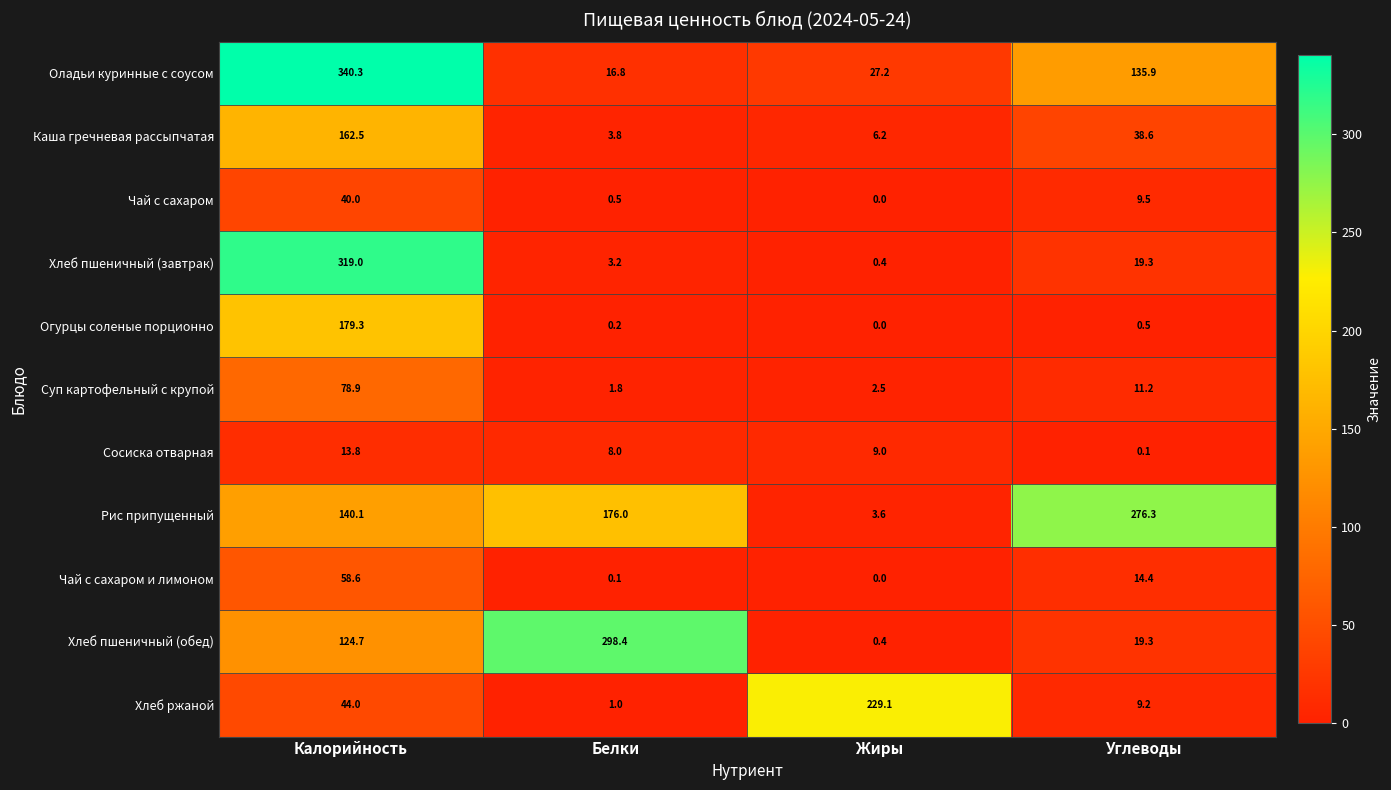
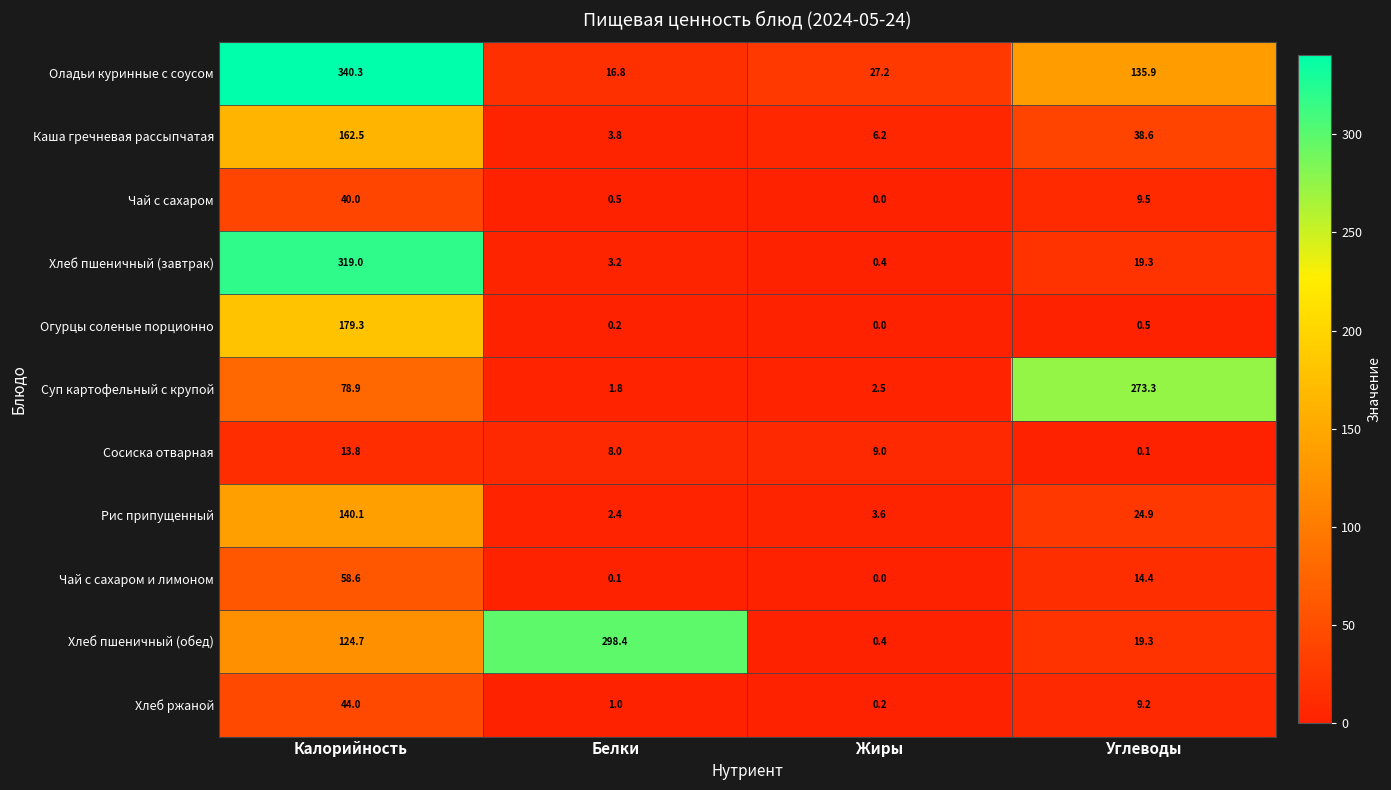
  {
    "Оладьи куринные с соусом": {
      "Калорийность": 340.3,
      "Белки": 16.8,
      "Жиры": 27.2,
      "Углеводы": 135.9
    },
    "Каша гречневая рассыпчатая": {
      "Калорийность": 162.5,
      "Белки": 3.8,
      "Жиры": 6.2,
      "Углеводы": 38.6
    },
    "Чай с сахаром": {
      "Калорийность": 40.0,
      "Белки": 0.5,
      "Жиры": 0.0,
      "Углеводы": 9.5
    },
    "Хлеб пшеничный (завтрак)": {
      "Калорийность": 319.0,
      "Белки": 3.2,
      "Жиры": 0.4,
      "Углеводы": 19.3
    },
    "Огурцы соленые порционно": {
      "Калорийность": 179.3,
      "Белки": 0.2,
      "Жиры": 0.0,
      "Углеводы": 0.5
    },
    "Суп картофельный с крупой": {
      "Калорийность": 78.9,
      "Белки": 1.8,
      "Жиры": 2.5,
-     "Углеводы": 11.2
+     "Углеводы": 273.3
    },
    "Сосиска отварная": {
      "Калорийность": 13.8,
      "Белки": 8.0,
      "Жиры": 9.0,
      "Углеводы": 0.1
    },
    "Рис припущенный": {
      "Калорийность": 140.1,
-     "Белки": 176.0,
+     "Белки": 2.4,
      "Жиры": 3.6,
-     "Углеводы": 276.3
+     "Углеводы": 24.9
    },
    "Чай с сахаром и лимоном": {
      "Калорийность": 58.6,
      "Белки": 0.1,
      "Жиры": 0.0,
      "Углеводы": 14.4
    },
    "Хлеб пшеничный (обед)": {
      "Калорийность": 124.7,
      "Белки": 298.4,
      "Жиры": 0.4,
      "Углеводы": 19.3
    },
    "Хлеб ржаной": {
      "Калорийность": 44.0,
      "Белки": 1.0,
-     "Жиры": 229.1,
+     "Жиры": 0.2,
      "Углеводы": 9.2
    }
  }
